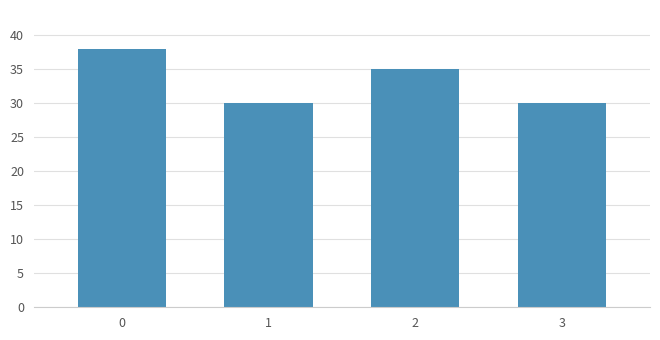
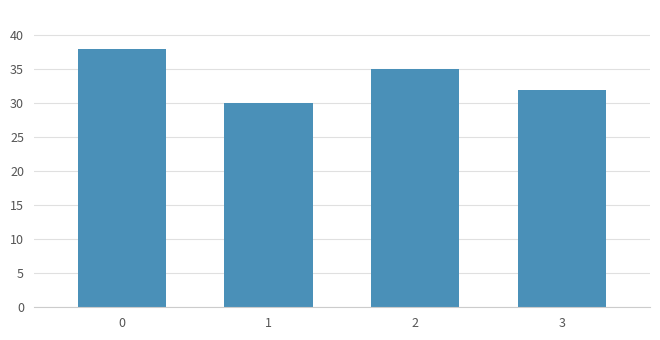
  {
    "0": 38,
    "1": 30,
    "2": 35,
-   "3": 30
+   "3": 32
  }
